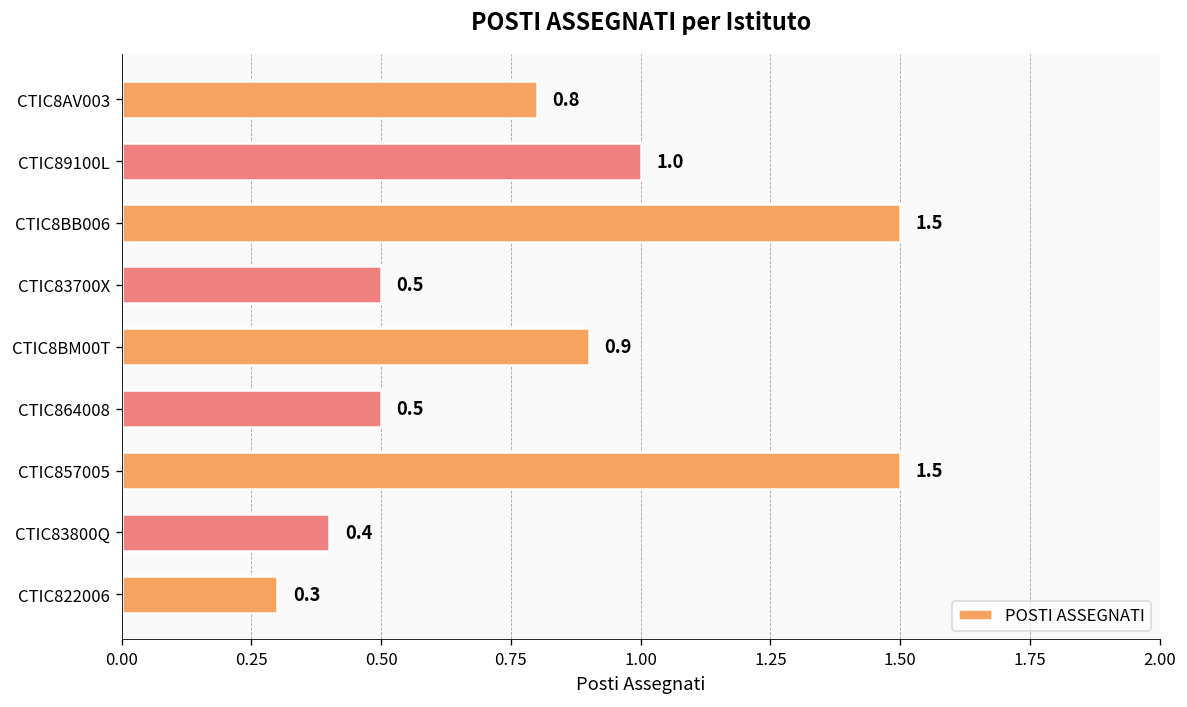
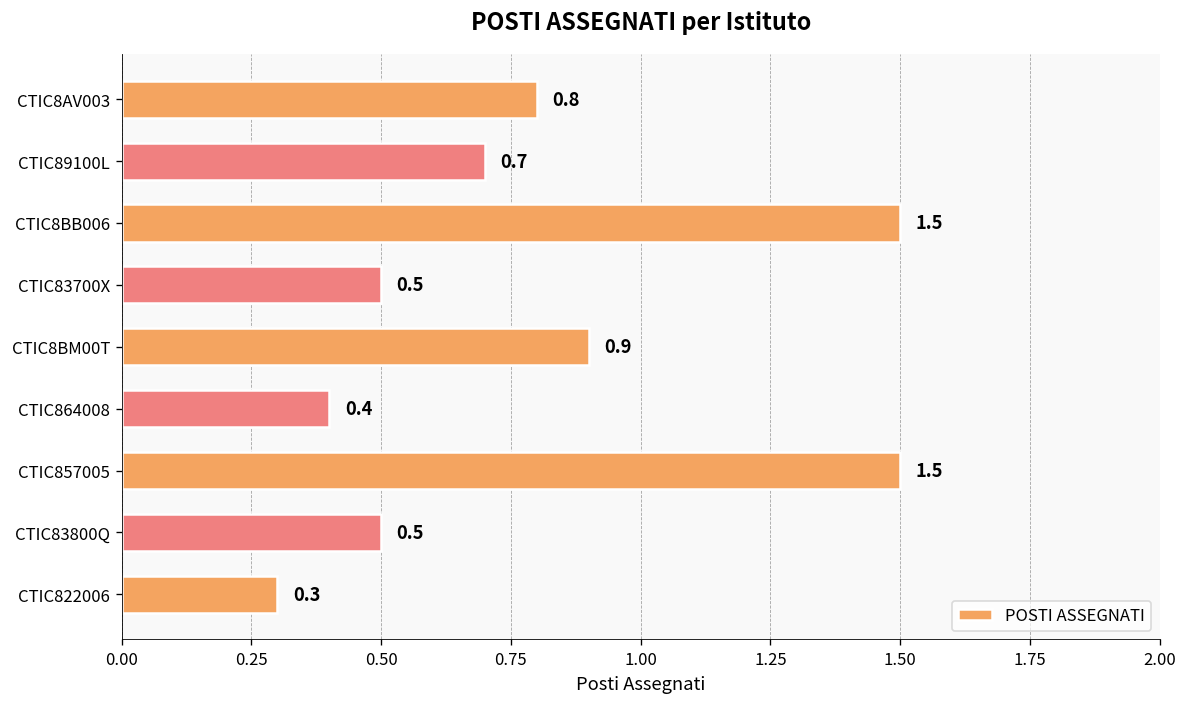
  {
    "CTIC8AV003": 0.8,
-   "CTIC89100L": 1.0,
+   "CTIC89100L": 0.7,
    "CTIC8BB006": 1.5,
    "CTIC83700X": 0.5,
    "CTIC8BM00T": 0.9,
-   "CTIC864008": 0.5,
+   "CTIC864008": 0.4,
    "CTIC857005": 1.5,
-   "CTIC83800Q": 0.4,
+   "CTIC83800Q": 0.5,
    "CTIC822006": 0.3
  }
